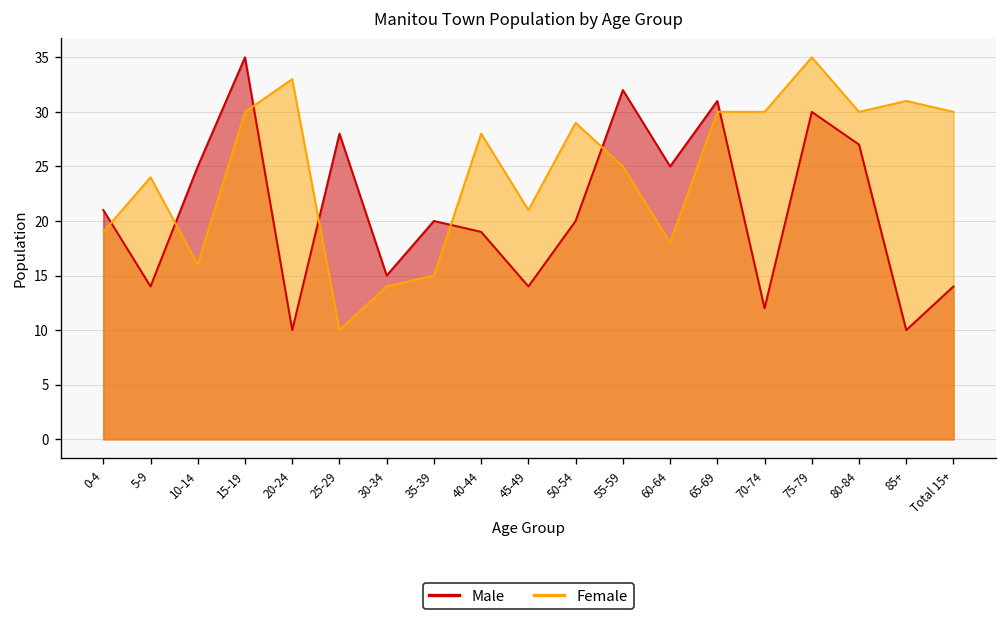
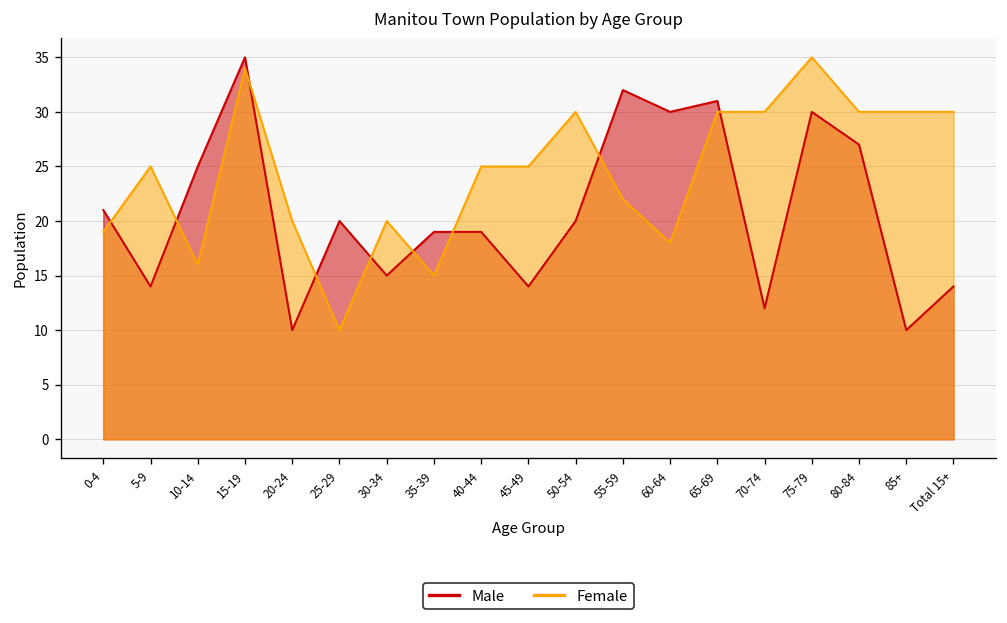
  {
    "Male": {
      "0-4": 21,
      "5-9": 14,
      "10-14": 25,
      "15-19": 35,
      "20-24": 10,
-     "25-29": 28,
+     "25-29": 20,
      "30-34": 15,
-     "35-39": 20,
+     "35-39": 19,
      "40-44": 19,
      "45-49": 14,
      "50-54": 20,
      "55-59": 32,
-     "60-64": 25,
+     "60-64": 30,
      "65-69": 31,
      "70-74": 12,
      "75-79": 30,
      "80-84": 27,
      "85+": 10,
      "Total 15+": 14
    },
    "Female": {
      "0-4": 19,
-     "5-9": 24,
+     "5-9": 25,
      "10-14": 16,
-     "15-19": 30,
-     "20-24": 33,
+     "15-19": 34,
+     "20-24": 20,
      "25-29": 10,
-     "30-34": 14,
+     "30-34": 20,
      "35-39": 15,
-     "40-44": 28,
-     "45-49": 21,
-     "50-54": 29,
-     "55-59": 25,
+     "40-44": 25,
+     "45-49": 25,
+     "50-54": 30,
+     "55-59": 22,
      "60-64": 18,
      "65-69": 30,
      "70-74": 30,
      "75-79": 35,
      "80-84": 30,
-     "85+": 31,
+     "85+": 30,
      "Total 15+": 30
    }
  }
